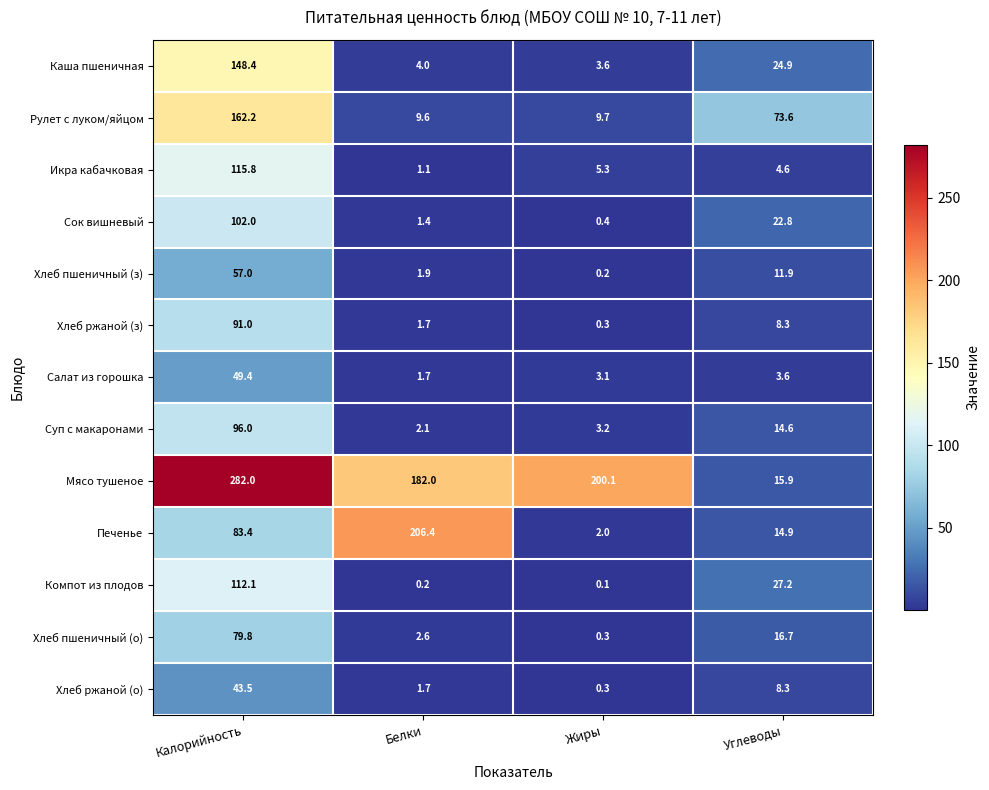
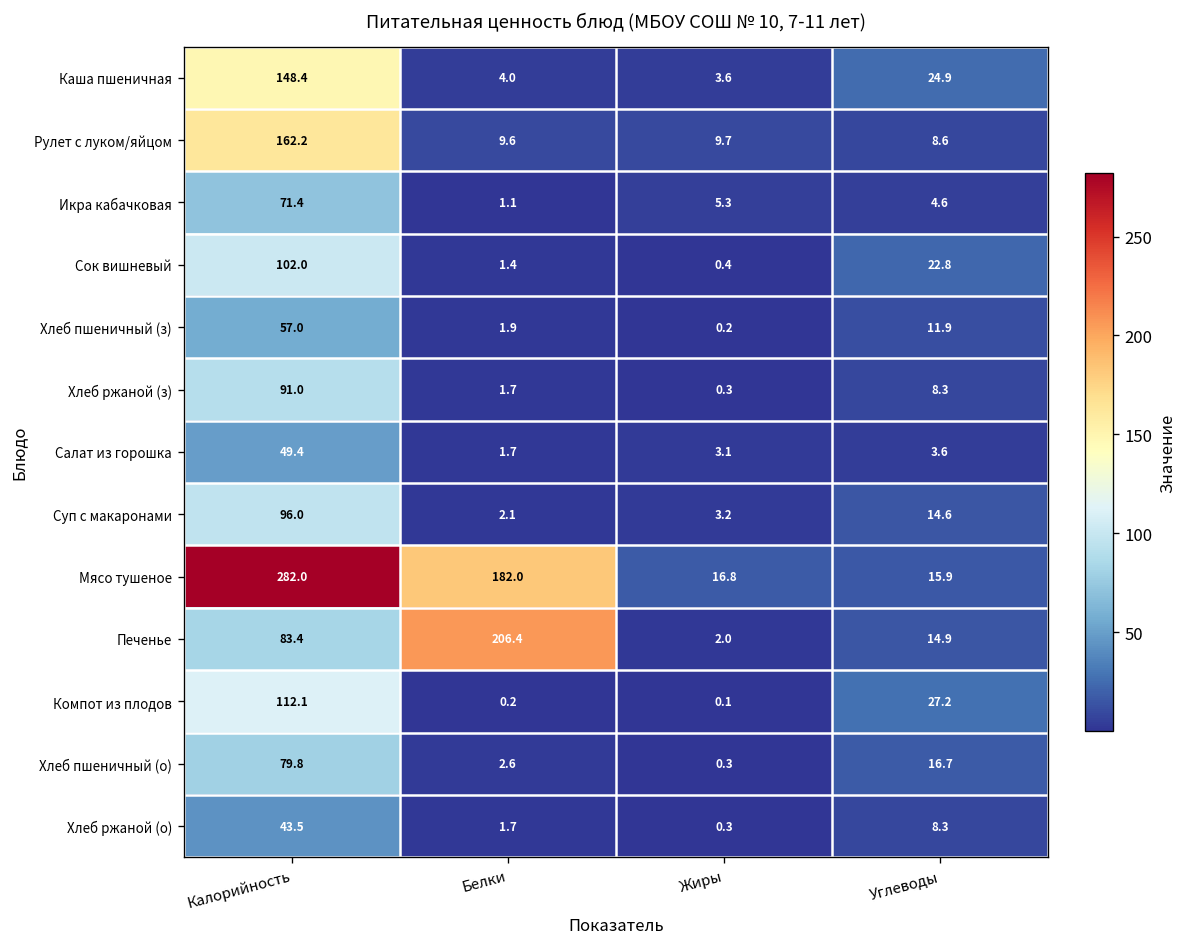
  {
    "Каша пшеничная": {
      "Калорийность": 148.4,
      "Белки": 4.0,
      "Жиры": 3.6,
      "Углеводы": 24.9
    },
    "Рулет с луком/яйцом": {
      "Калорийность": 162.2,
      "Белки": 9.6,
      "Жиры": 9.7,
-     "Углеводы": 73.6
+     "Углеводы": 8.6
    },
    "Икра кабачковая": {
-     "Калорийность": 115.8,
+     "Калорийность": 71.4,
      "Белки": 1.1,
      "Жиры": 5.3,
      "Углеводы": 4.6
    },
    "Сок вишневый": {
      "Калорийность": 102.0,
      "Белки": 1.4,
      "Жиры": 0.4,
      "Углеводы": 22.8
    },
    "Хлеб пшеничный (з)": {
      "Калорийность": 57.0,
      "Белки": 1.9,
      "Жиры": 0.2,
      "Углеводы": 11.9
    },
    "Хлеб ржаной (з)": {
      "Калорийность": 91.0,
      "Белки": 1.7,
      "Жиры": 0.3,
      "Углеводы": 8.3
    },
    "Салат из горошка": {
      "Калорийность": 49.4,
      "Белки": 1.7,
      "Жиры": 3.1,
      "Углеводы": 3.6
    },
    "Суп с макаронами": {
      "Калорийность": 96.0,
      "Белки": 2.1,
      "Жиры": 3.2,
      "Углеводы": 14.6
    },
    "Мясо тушеное": {
      "Калорийность": 282.0,
      "Белки": 182.0,
-     "Жиры": 200.1,
+     "Жиры": 16.8,
      "Углеводы": 15.9
    },
    "Печенье": {
      "Калорийность": 83.4,
      "Белки": 206.4,
      "Жиры": 2.0,
      "Углеводы": 14.9
    },
    "Компот из плодов": {
      "Калорийность": 112.1,
      "Белки": 0.2,
      "Жиры": 0.1,
      "Углеводы": 27.2
    },
    "Хлеб пшеничный (о)": {
      "Калорийность": 79.8,
      "Белки": 2.6,
      "Жиры": 0.3,
      "Углеводы": 16.7
    },
    "Хлеб ржаной (о)": {
      "Калорийность": 43.5,
      "Белки": 1.7,
      "Жиры": 0.3,
      "Углеводы": 8.3
    }
  }
